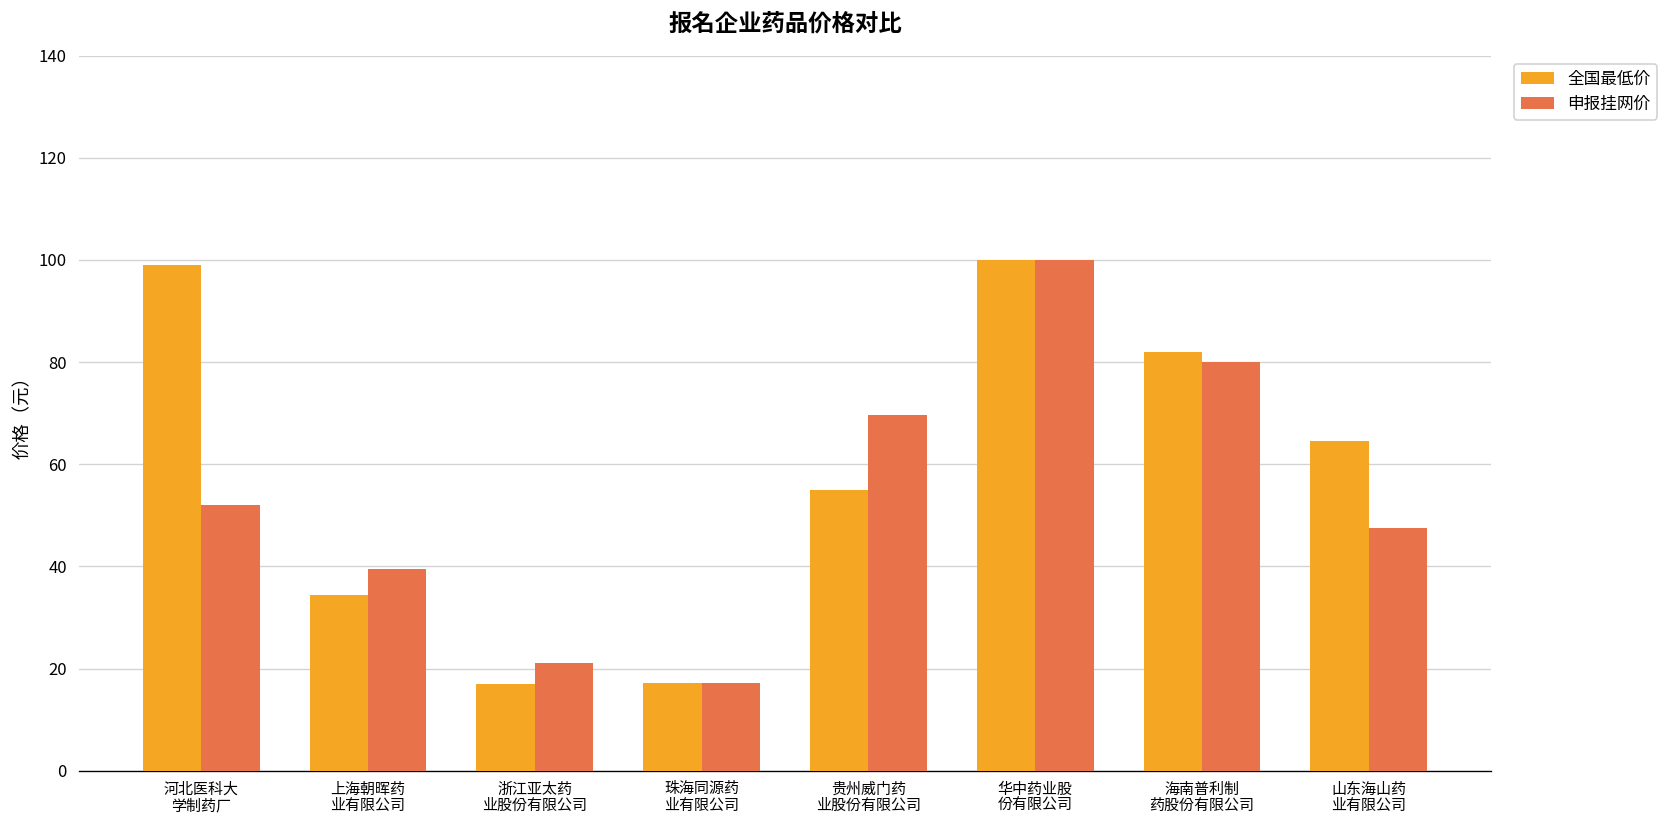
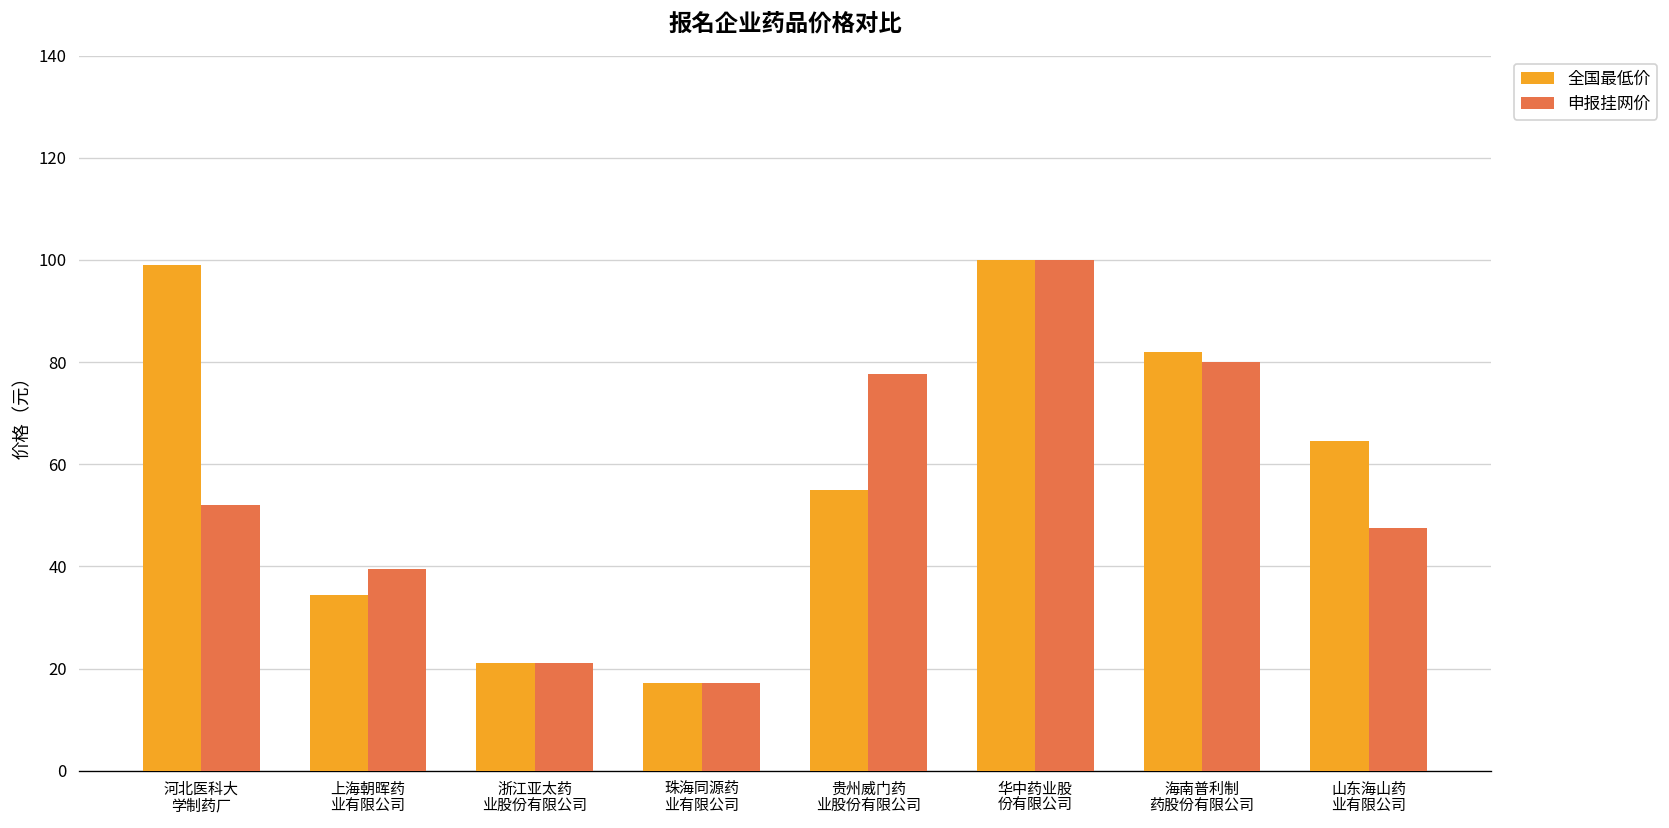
  {
    "全国最低价": {
      "河北医科大 学制药厂": 99,
      "上海朝晖药 业有限公司": 35,
-     "浙江亚太药 业股份有限公司": 17,
+     "浙江亚太药 业股份有限公司": 21,
      "珠海同源药 业有限公司": 17,
      "贵州威门药 业股份有限公司": 55,
      "华中药业股 份有限公司": 100,
      "海南普利制 药股份有限公司": 82,
      "山东海山药 业有限公司": 65
    },
    "申报挂网价": {
      "河北医科大 学制药厂": 52,
      "上海朝晖药 业有限公司": 40,
      "浙江亚太药 业股份有限公司": 21,
      "珠海同源药 业有限公司": 17,
-     "贵州威门药 业股份有限公司": 70,
+     "贵州威门药 业股份有限公司": 78,
      "华中药业股 份有限公司": 100,
      "海南普利制 药股份有限公司": 80,
      "山东海山药 业有限公司": 48
    }
  }
